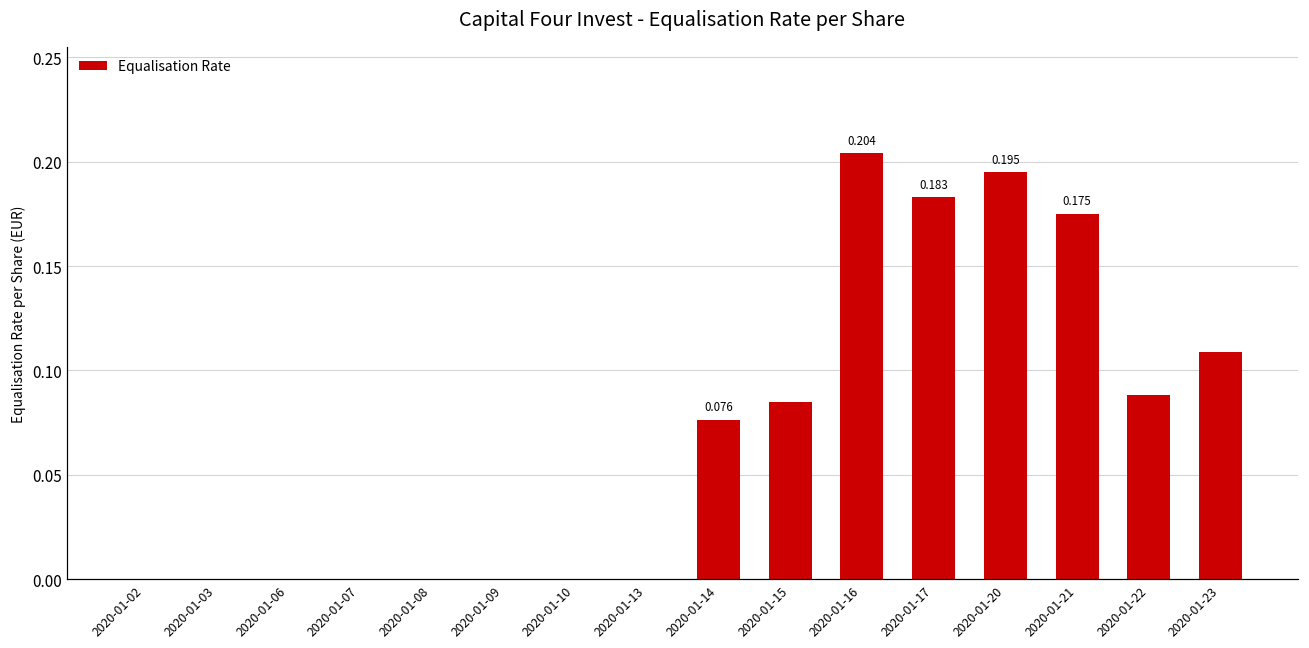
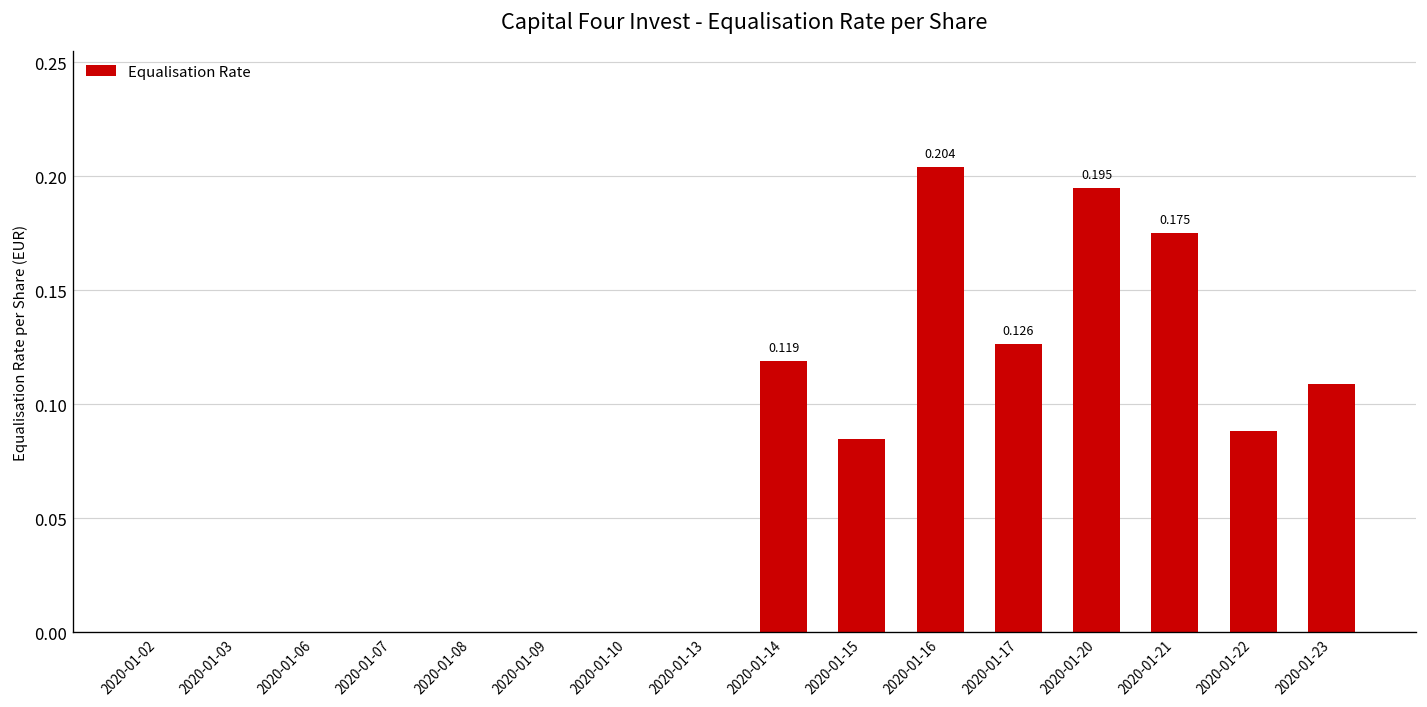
  {
-   "2020-01-14": 0.076,
+   "2020-01-14": 0.119,
    "2020-01-16": 0.204,
-   "2020-01-17": 0.183,
+   "2020-01-17": 0.126,
    "2020-01-20": 0.195,
    "2020-01-21": 0.175
  }
